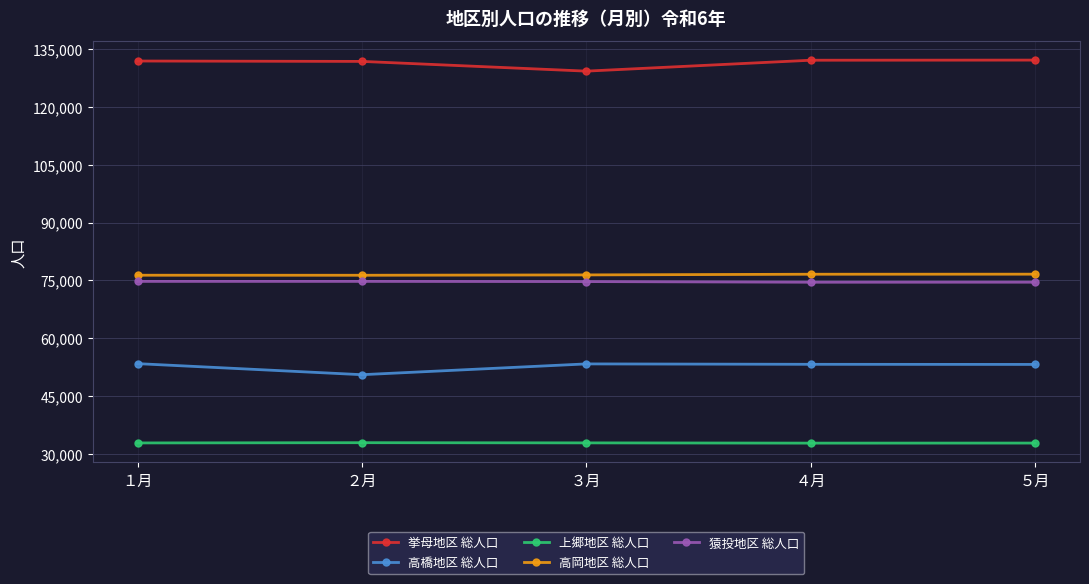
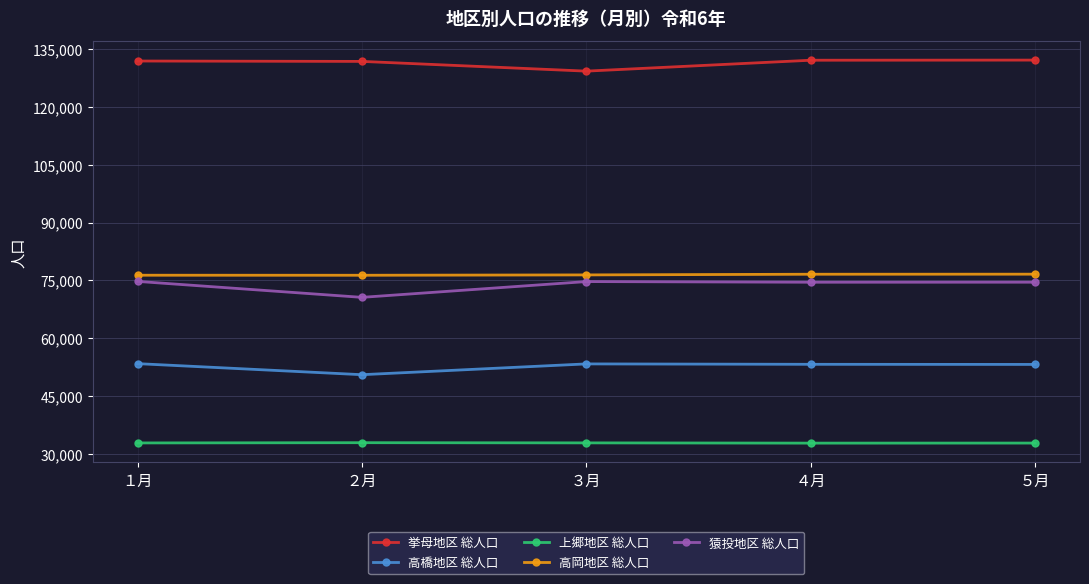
  {
    "挙母地区 総人口": {
      "１月": "132,000",
      "２月": "132,000",
      "３月": "129,000",
      "４月": "132,000",
      "５月": "132,000"
    },
    "高橋地区 総人口": {
      "１月": "53,000",
      "２月": "51,000",
      "３月": "53,000",
      "４月": "53,000",
      "５月": "53,000"
    },
    "上郷地区 総人口": {
      "１月": "33,000",
      "２月": "33,000",
      "３月": "33,000",
      "４月": "33,000",
      "５月": "33,000"
    },
    "高岡地区 総人口": {
      "１月": "76,000",
      "２月": "76,000",
      "３月": "76,000",
      "４月": "77,000",
      "５月": "77,000"
    },
    "猿投地区 総人口": {
      "１月": "75,000",
-     "２月": "75,000",
+     "２月": "71,000",
      "３月": "75,000",
      "４月": "75,000",
      "５月": "75,000"
    }
  }
